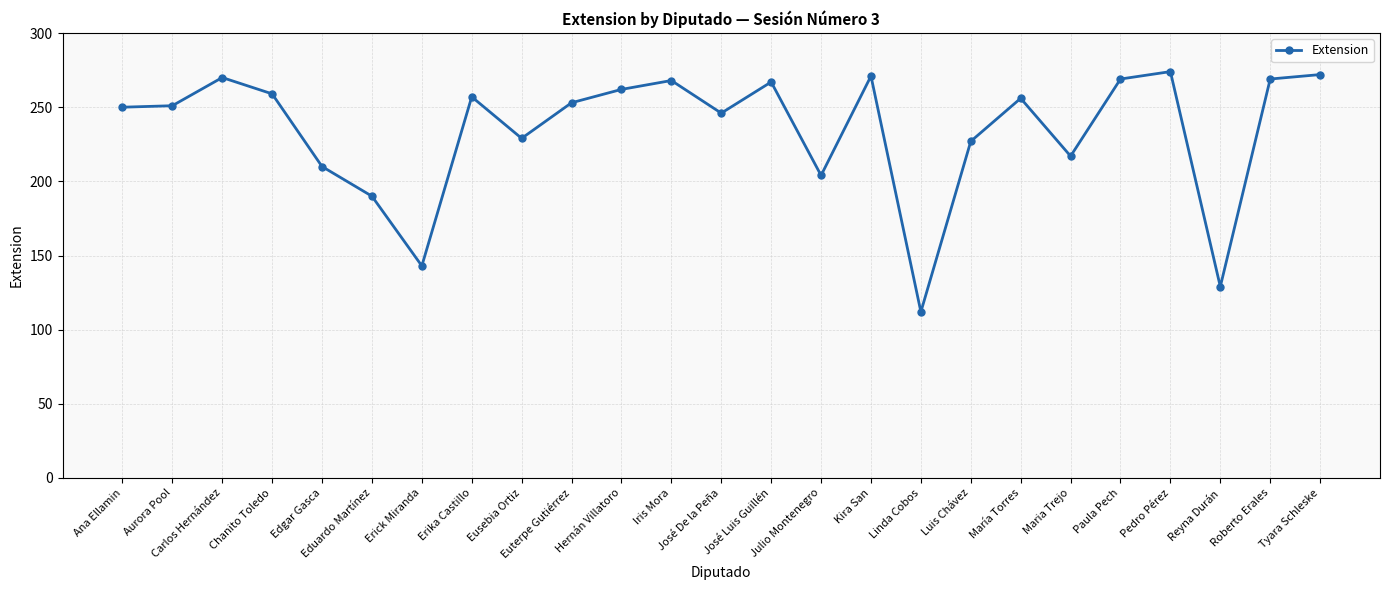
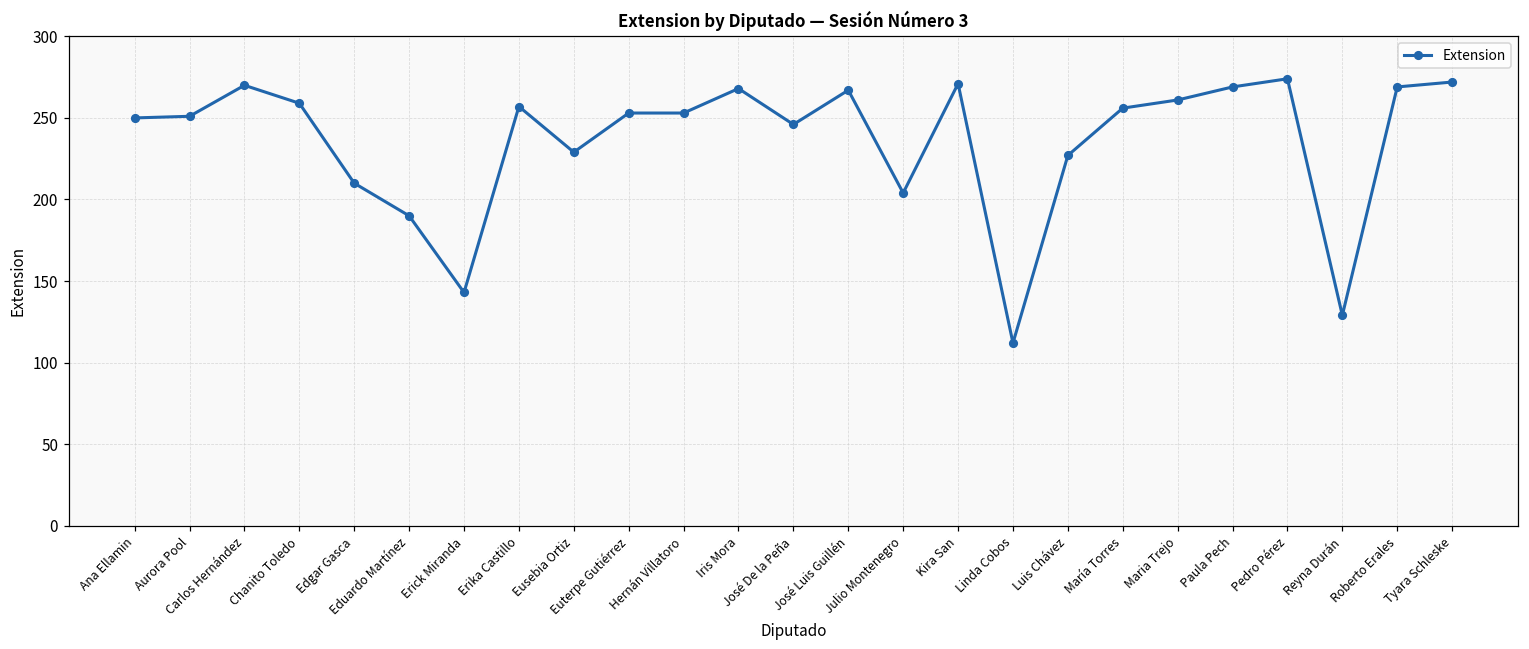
  {
    "Ana Ellamin": 250,
    "Aurora Pool": 251,
    "Carlos Hernández": 270,
    "Chanito Toledo": 259,
    "Edgar Gasca": 210,
    "Eduardo Martínez": 190,
    "Erick Miranda": 143,
    "Erika Castillo": 257,
    "Eusebia Ortiz": 229,
    "Euterpe Gutiérrez": 253,
-   "Hernán Villatoro": 262,
+   "Hernán Villatoro": 253,
    "Iris Mora": 268,
    "José De la Peña": 246,
    "José Luis Guillén": 267,
    "Julio Montenegro": 204,
    "Kira San": 271,
    "Linda Cobos": 112,
    "Luis Chávez": 227,
    "María Torres": 256,
-   "Maria Trejo": 217,
+   "Maria Trejo": 261,
    "Paula Pech": 269,
    "Pedro Pérez": 274,
    "Reyna Durán": 129,
    "Roberto Erales": 269,
    "Tyara Schleske": 272
  }
